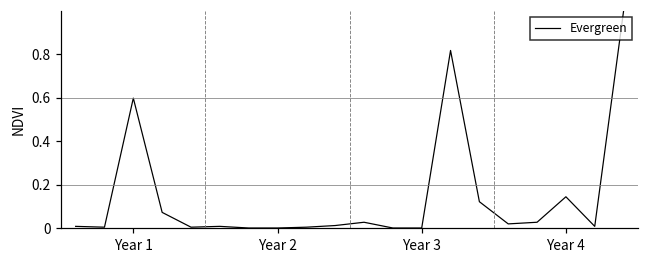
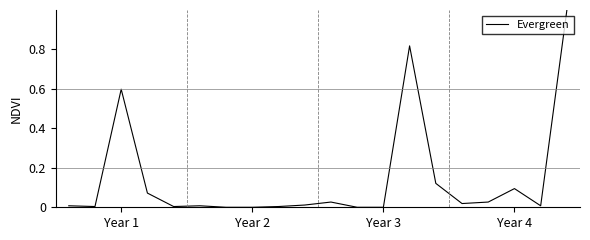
  {
    "Year 1": 0.60,
    "Year 2": 0.00,
    "Year 3": 0.00,
-   "Year 4": 0.14
+   "Year 4": 0.09
  }
